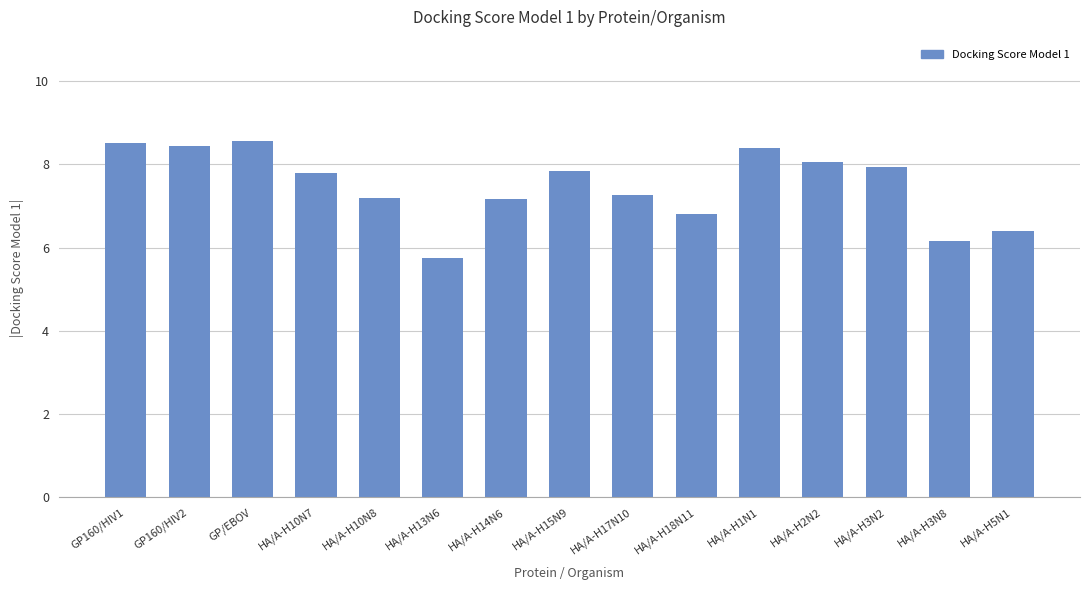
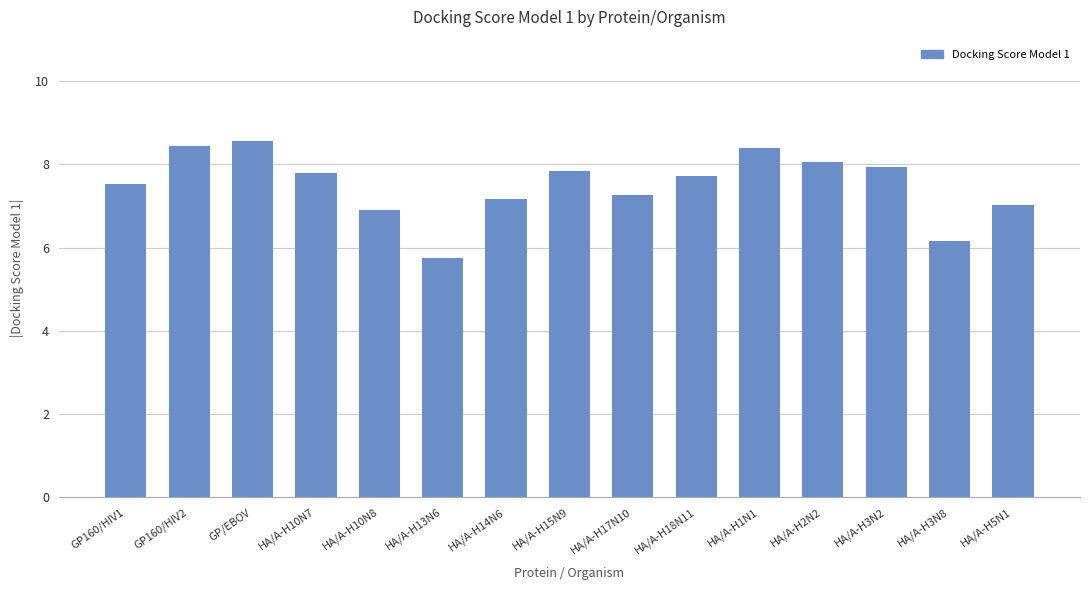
  {
-   "GP160/HIV1": 8.5,
+   "GP160/HIV1": 7.5,
    "GP160/HIV2": 8.4,
    "GP/EBOV": 8.6,
    "HA/A-H10N7": 7.8,
-   "HA/A-H10N8": 7.2,
+   "HA/A-H10N8": 6.9,
    "HA/A-H13N6": 5.7,
    "HA/A-H14N6": 7.2,
    "HA/A-H15N9": 7.9,
    "HA/A-H17N10": 7.3,
-   "HA/A-H18N11": 6.8,
+   "HA/A-H18N11": 7.7,
    "HA/A-H1N1": 8.4,
    "HA/A-H2N2": 8.1,
    "HA/A-H3N2": 7.9,
    "HA/A-H3N8": 6.2,
-   "HA/A-H5N1": 6.4
+   "HA/A-H5N1": 7.0
  }
